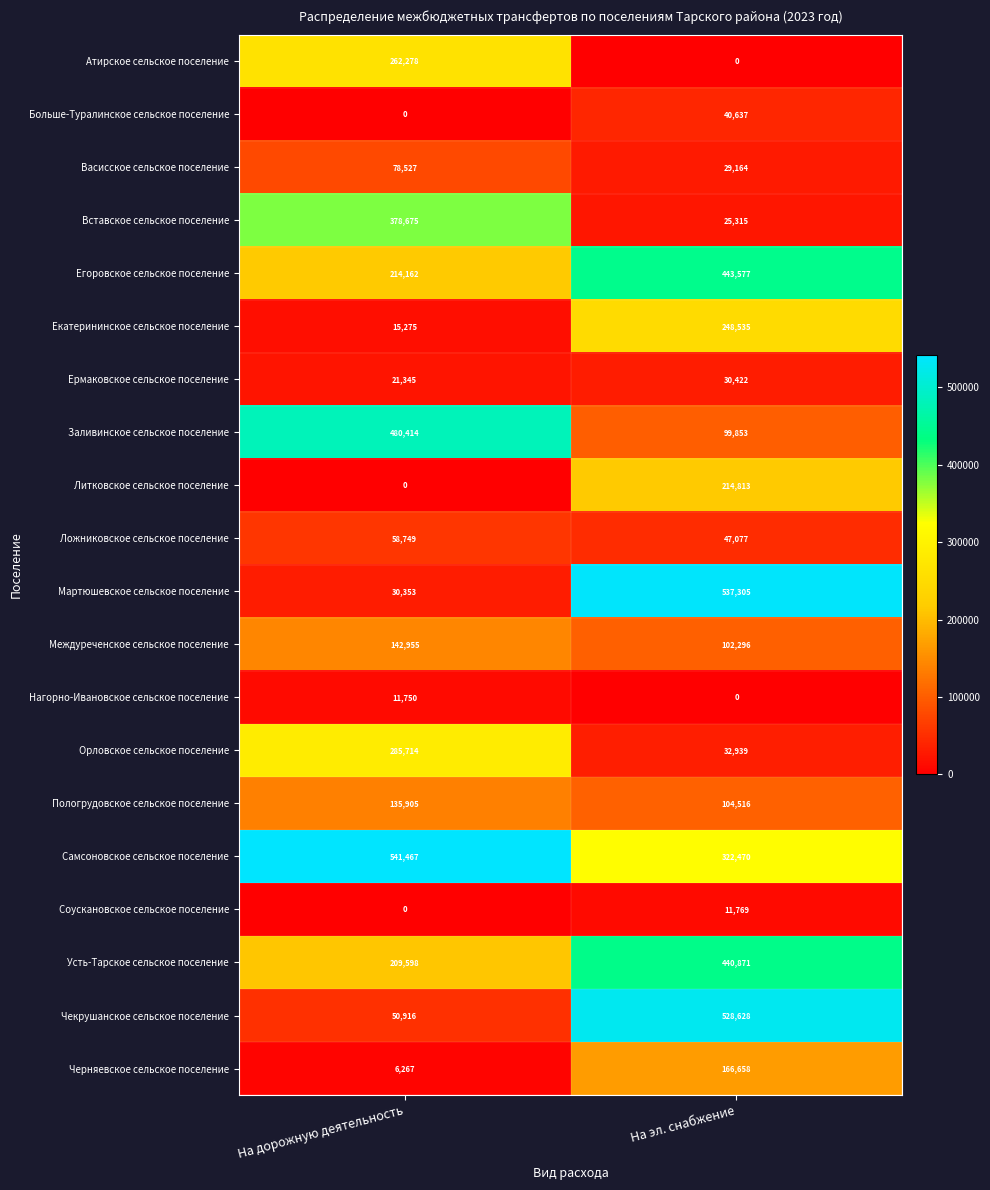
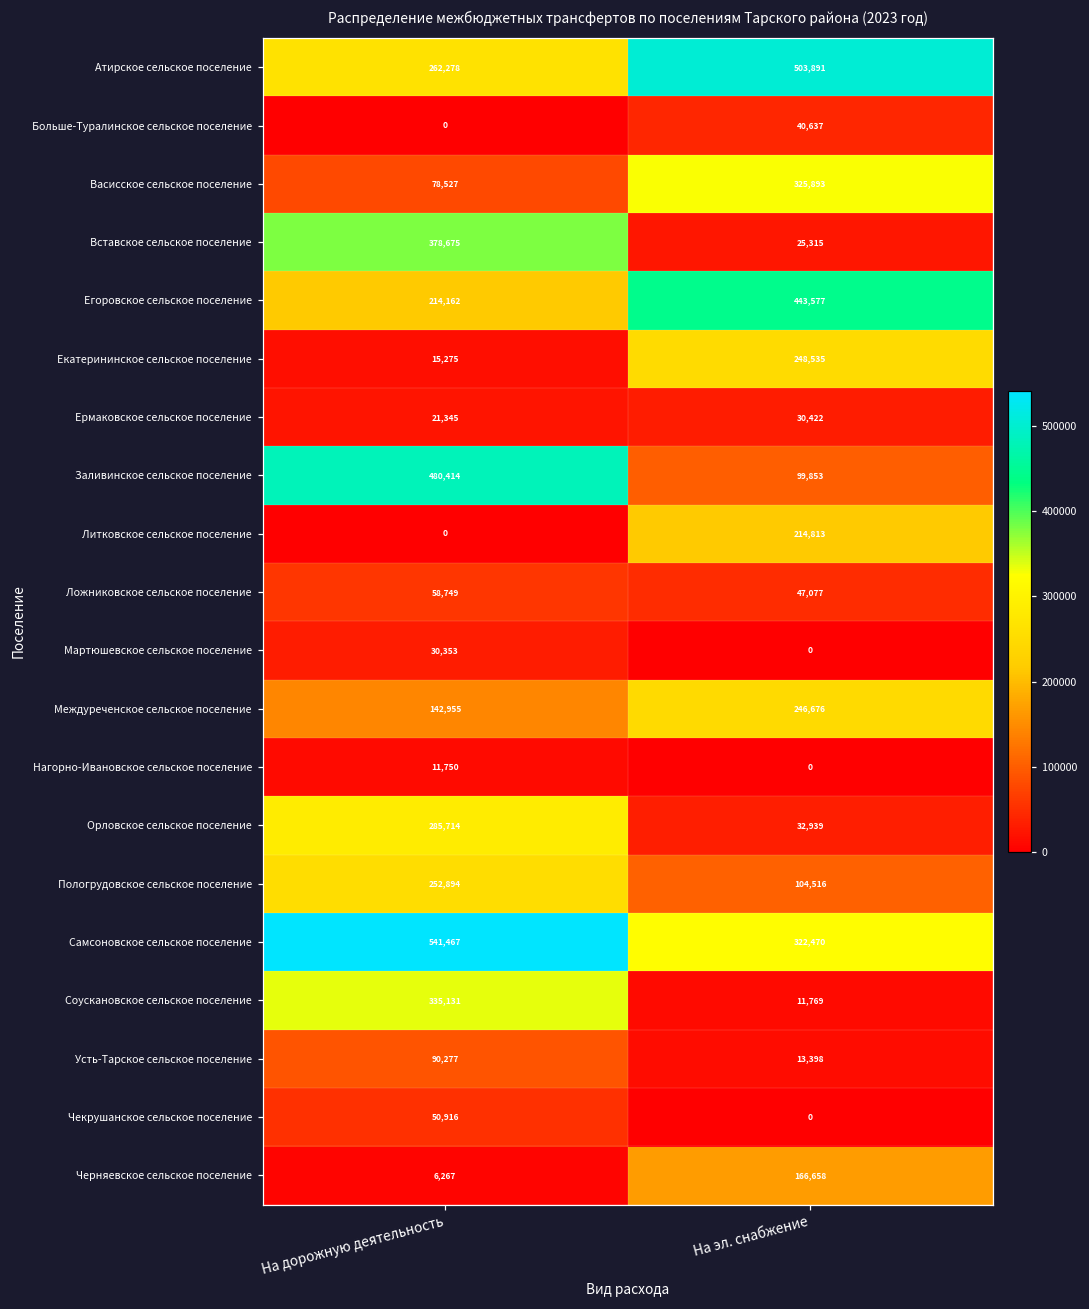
  {
    "Атирское сельское поселение": {
      "На дорожную деятельность": "262,278",
-     "На эл. снабжение": "0"
+     "На эл. снабжение": "503,891"
    },
    "Больше-Туралинское сельское поселение": {
      "На дорожную деятельность": "0",
      "На эл. снабжение": "40,637"
    },
    "Васисское сельское поселение": {
      "На дорожную деятельность": "78,527",
-     "На эл. снабжение": "29,164"
+     "На эл. снабжение": "325,893"
    },
    "Вставское сельское поселение": {
      "На дорожную деятельность": "378,675",
      "На эл. снабжение": "25,315"
    },
    "Егоровское сельское поселение": {
      "На дорожную деятельность": "214,162",
      "На эл. снабжение": "443,577"
    },
    "Екатерининское сельское поселение": {
      "На дорожную деятельность": "15,275",
      "На эл. снабжение": "248,535"
    },
    "Ермаковское сельское поселение": {
      "На дорожную деятельность": "21,345",
      "На эл. снабжение": "30,422"
    },
    "Заливинское сельское поселение": {
      "На дорожную деятельность": "480,414",
      "На эл. снабжение": "99,853"
    },
    "Литковское сельское поселение": {
      "На дорожную деятельность": "0",
      "На эл. снабжение": "214,813"
    },
    "Ложниковское сельское поселение": {
      "На дорожную деятельность": "58,749",
      "На эл. снабжение": "47,077"
    },
    "Мартюшевское сельское поселение": {
      "На дорожную деятельность": "30,353",
-     "На эл. снабжение": "537,305"
+     "На эл. снабжение": "0"
    },
    "Междуреченское сельское поселение": {
      "На дорожную деятельность": "142,955",
-     "На эл. снабжение": "102,296"
+     "На эл. снабжение": "246,676"
    },
    "Нагорно-Ивановское сельское поселение": {
      "На дорожную деятельность": "11,750",
      "На эл. снабжение": "0"
    },
    "Орловское сельское поселение": {
      "На дорожную деятельность": "285,714",
      "На эл. снабжение": "32,939"
    },
    "Пологрудовское сельское поселение": {
-     "На дорожную деятельность": "135,905",
+     "На дорожную деятельность": "252,894",
      "На эл. снабжение": "104,516"
    },
    "Самсоновское сельское поселение": {
      "На дорожную деятельность": "541,467",
      "На эл. снабжение": "322,470"
    },
    "Соускановское сельское поселение": {
-     "На дорожную деятельность": "0",
+     "На дорожную деятельность": "335,131",
      "На эл. снабжение": "11,769"
    },
    "Усть-Тарское сельское поселение": {
-     "На дорожную деятельность": "209,598",
-     "На эл. снабжение": "440,871"
+     "На дорожную деятельность": "90,277",
+     "На эл. снабжение": "13,398"
    },
    "Чекрушанское сельское поселение": {
      "На дорожную деятельность": "50,916",
-     "На эл. снабжение": "528,628"
+     "На эл. снабжение": "0"
    },
    "Черняевское сельское поселение": {
      "На дорожную деятельность": "6,267",
      "На эл. снабжение": "166,658"
    }
  }
